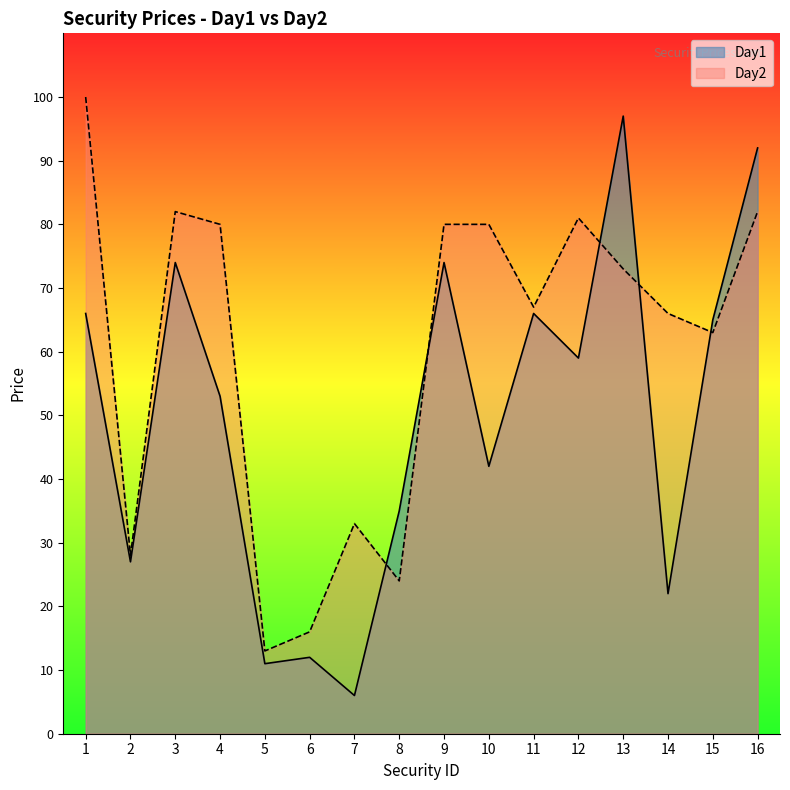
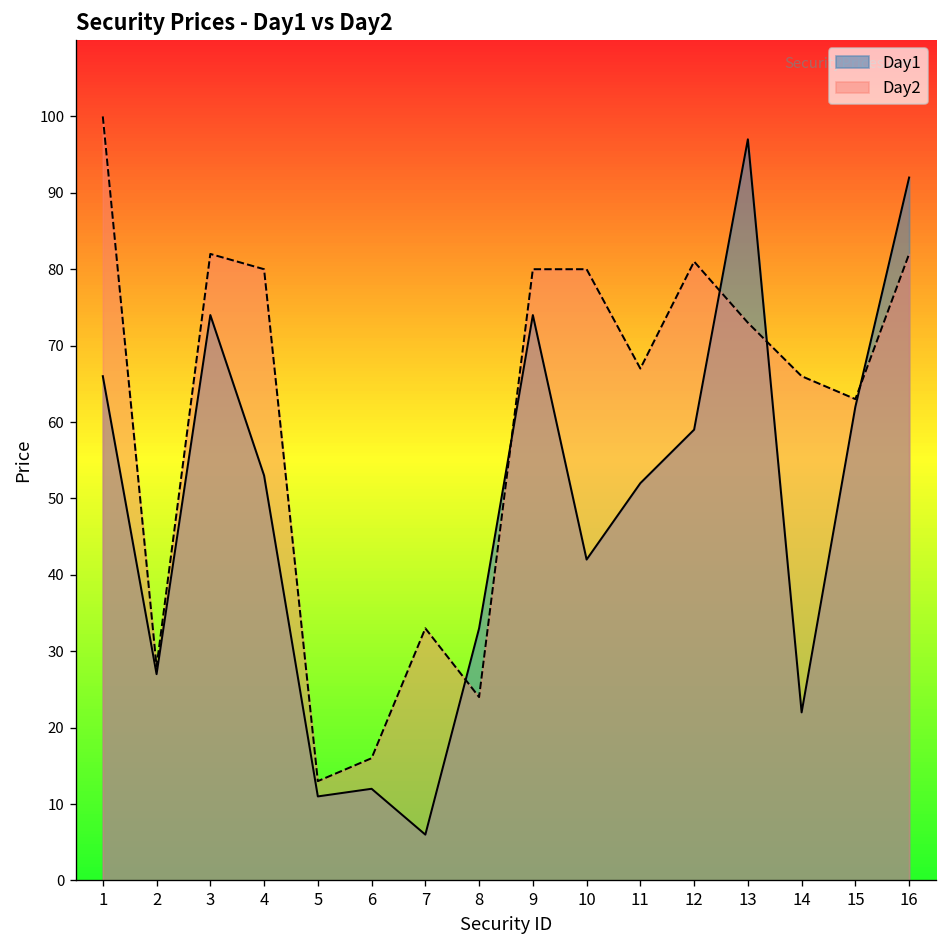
  {
    "Day1": {
      "1": 66,
      "2": 27,
      "3": 74,
      "4": 53,
      "5": 11,
      "6": 12,
      "7": 6,
-     "8": 35,
+     "8": 33,
      "9": 74,
      "10": 42,
-     "11": 66,
+     "11": 52,
      "12": 59,
      "13": 97,
      "14": 22,
-     "15": 65,
+     "15": 62,
      "16": 92
    },
    "Day2": {
      "1": 100,
      "2": 28,
      "3": 82,
      "4": 80,
      "5": 13,
      "6": 16,
      "7": 33,
      "8": 24,
      "9": 80,
      "10": 80,
      "11": 67,
      "12": 81,
      "13": 73,
      "14": 66,
      "15": 63,
      "16": 82
    }
  }
